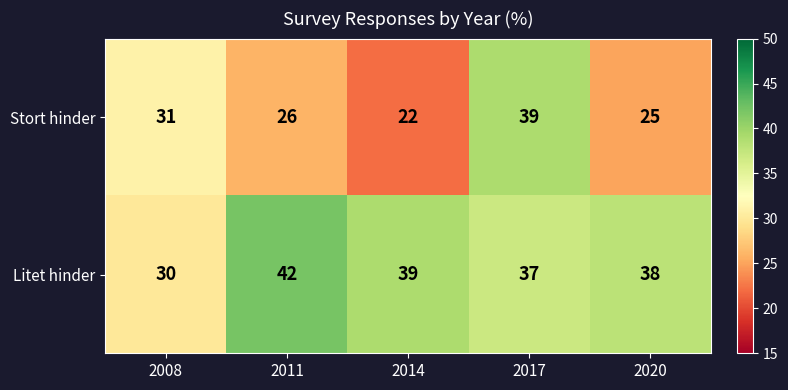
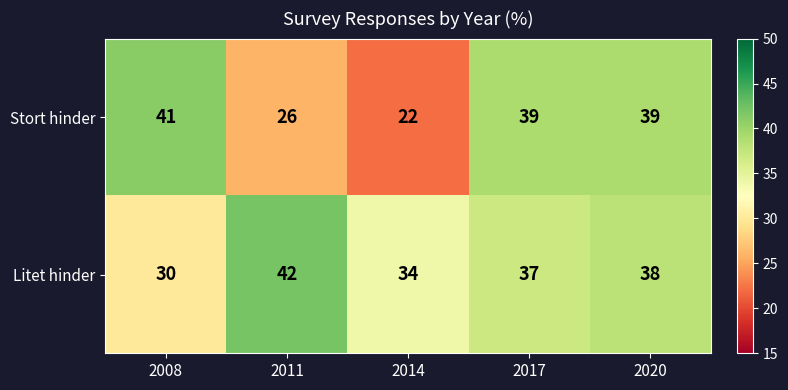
  {
    "Stort hinder": {
-     "2008": 31,
+     "2008": 41,
      "2011": 26,
      "2014": 22,
      "2017": 39,
-     "2020": 25
+     "2020": 39
    },
    "Litet hinder": {
      "2008": 30,
      "2011": 42,
-     "2014": 39,
+     "2014": 34,
      "2017": 37,
      "2020": 38
    }
  }
